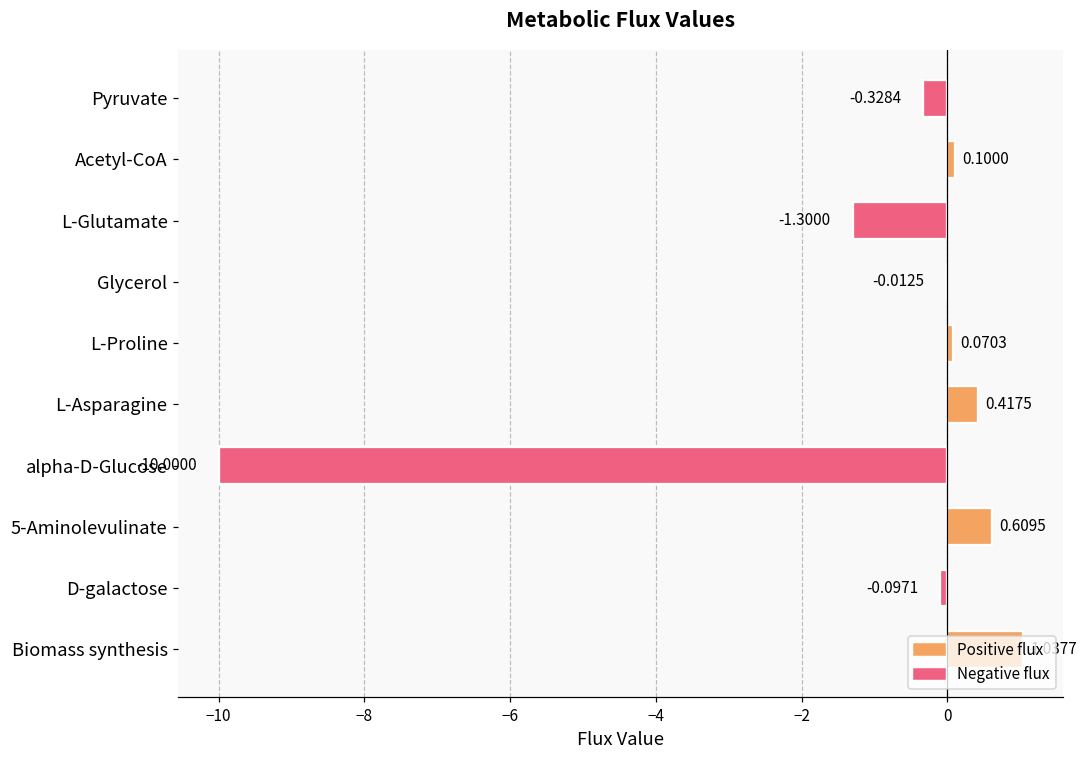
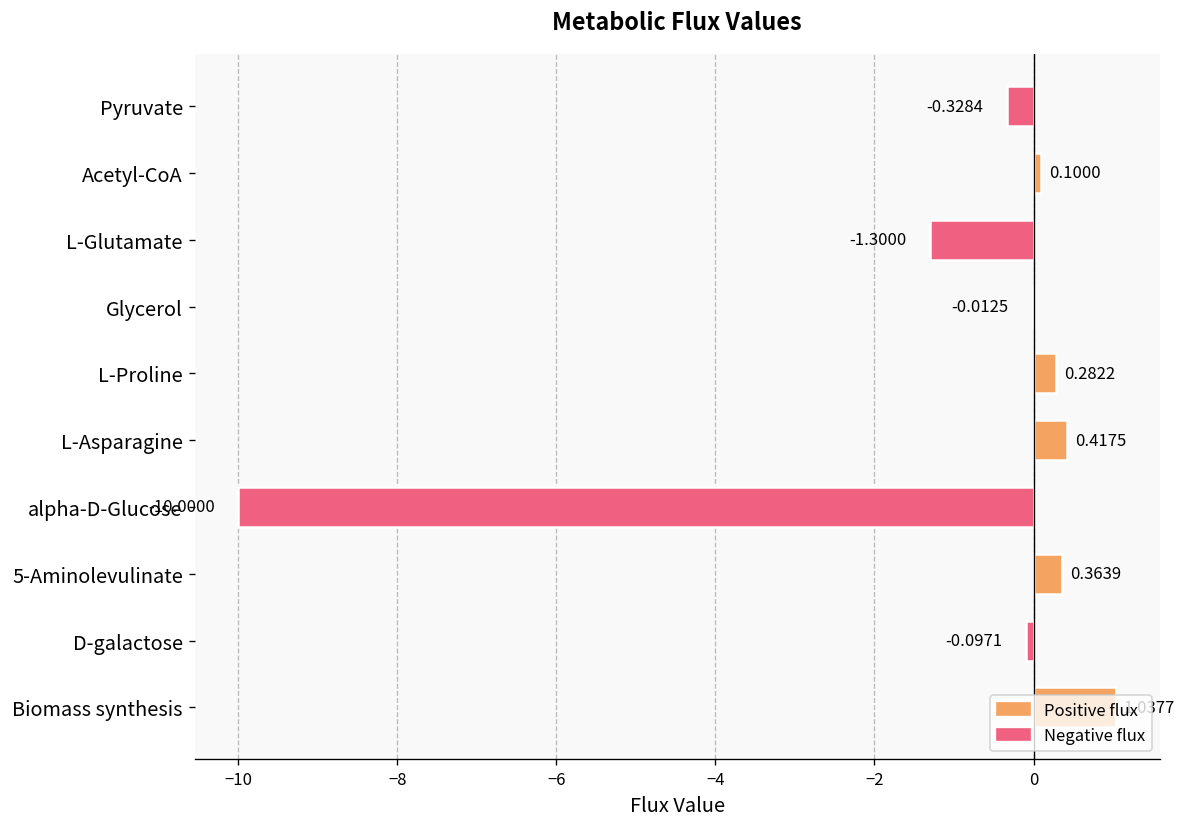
  {
    "Pyruvate": -0.3284,
    "Acetyl-CoA": 0.1000,
    "L-Glutamate": -1.3000,
    "Glycerol": -0.0125,
-   "L-Proline": 0.0703,
+   "L-Proline": 0.2822,
    "L-Asparagine": 0.4175,
    "alpha-D-Glucose": -10.0000,
-   "5-Aminolevulinate": 0.6095,
+   "5-Aminolevulinate": 0.3639,
    "D-galactose": -0.0971
  }
